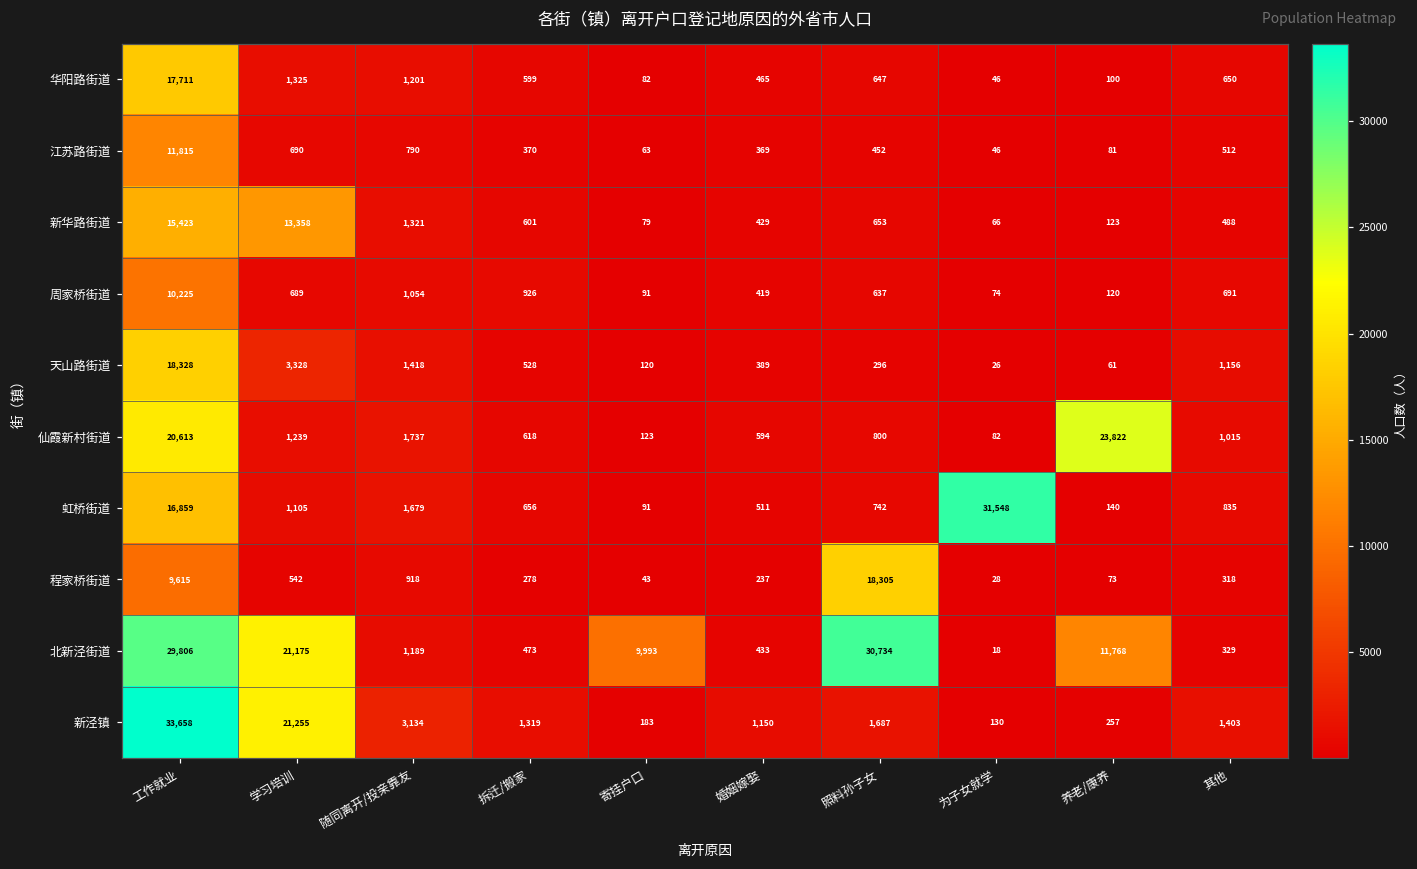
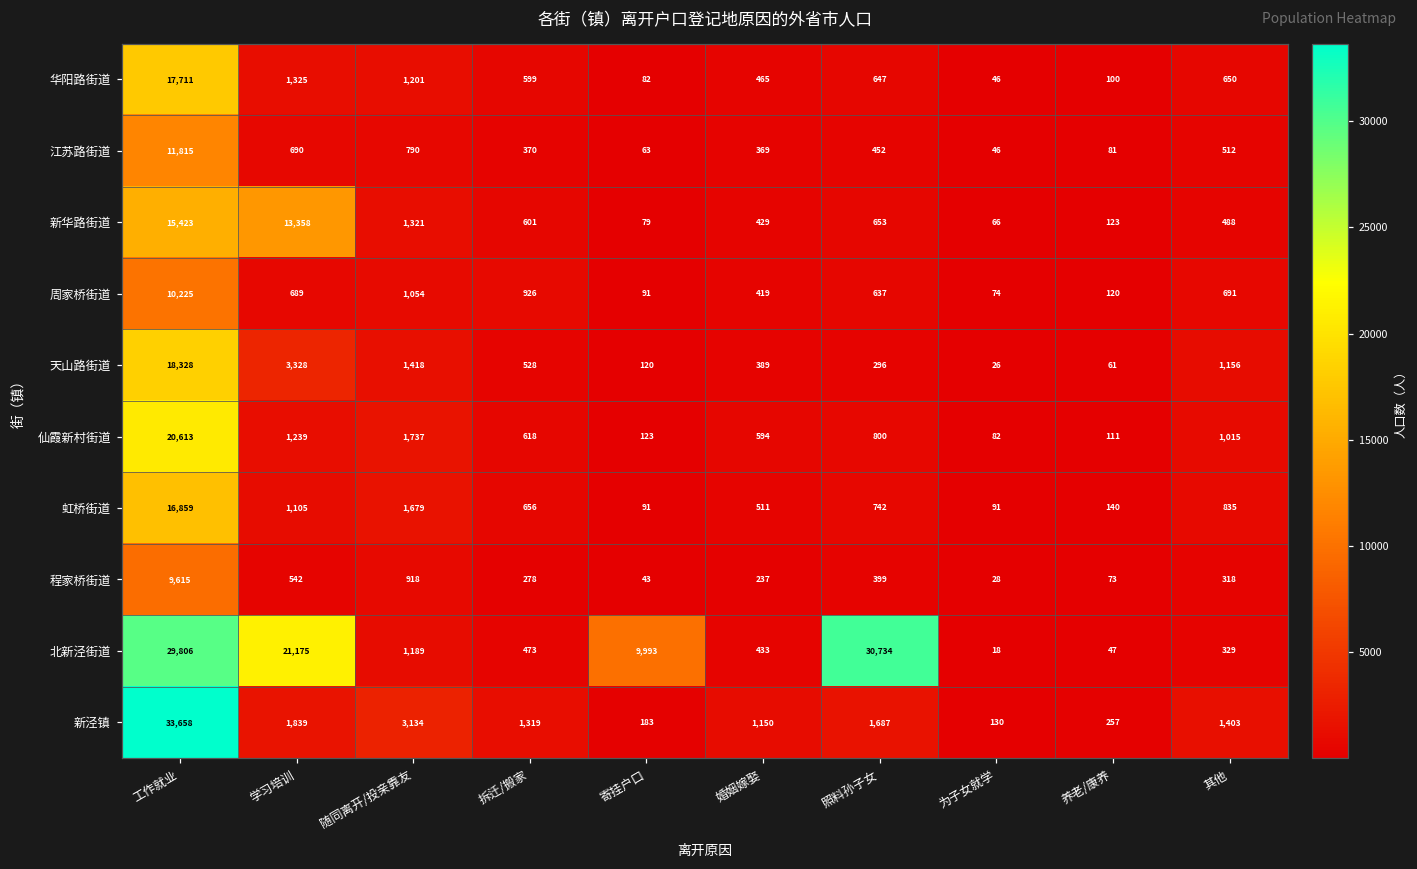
  {
    "华阳路街道": {
      "工作就业": "17,711",
      "学习培训": "1,325",
      "随同离开/投亲靠友": "1,201",
      "拆迁/搬家": "599",
      "寄挂户口": "82",
      "婚姻嫁娶": "465",
      "照料孙子女": "647",
      "为子女就学": "46",
      "养老/康养": "100",
      "其他": "650"
    },
    "江苏路街道": {
      "工作就业": "11,815",
      "学习培训": "690",
      "随同离开/投亲靠友": "790",
      "拆迁/搬家": "370",
      "寄挂户口": "63",
      "婚姻嫁娶": "369",
      "照料孙子女": "452",
      "为子女就学": "46",
      "养老/康养": "81",
      "其他": "512"
    },
    "新华路街道": {
      "工作就业": "15,423",
      "学习培训": "13,358",
      "随同离开/投亲靠友": "1,321",
      "拆迁/搬家": "601",
      "寄挂户口": "79",
      "婚姻嫁娶": "429",
      "照料孙子女": "653",
      "为子女就学": "66",
      "养老/康养": "123",
      "其他": "488"
    },
    "周家桥街道": {
      "工作就业": "10,225",
      "学习培训": "689",
      "随同离开/投亲靠友": "1,054",
      "拆迁/搬家": "926",
      "寄挂户口": "91",
      "婚姻嫁娶": "419",
      "照料孙子女": "637",
      "为子女就学": "74",
      "养老/康养": "120",
      "其他": "691"
    },
    "天山路街道": {
      "工作就业": "18,328",
      "学习培训": "3,328",
      "随同离开/投亲靠友": "1,418",
      "拆迁/搬家": "528",
      "寄挂户口": "120",
      "婚姻嫁娶": "389",
      "照料孙子女": "296",
      "为子女就学": "26",
      "养老/康养": "61",
      "其他": "1,156"
    },
    "仙霞新村街道": {
      "工作就业": "20,613",
      "学习培训": "1,239",
      "随同离开/投亲靠友": "1,737",
      "拆迁/搬家": "618",
      "寄挂户口": "123",
      "婚姻嫁娶": "594",
      "照料孙子女": "800",
      "为子女就学": "82",
-     "养老/康养": "23,822",
+     "养老/康养": "111",
      "其他": "1,015"
    },
    "虹桥街道": {
      "工作就业": "16,859",
      "学习培训": "1,105",
      "随同离开/投亲靠友": "1,679",
      "拆迁/搬家": "656",
      "寄挂户口": "91",
      "婚姻嫁娶": "511",
      "照料孙子女": "742",
-     "为子女就学": "31,548",
+     "为子女就学": "91",
      "养老/康养": "140",
      "其他": "835"
    },
    "程家桥街道": {
      "工作就业": "9,615",
      "学习培训": "542",
      "随同离开/投亲靠友": "918",
      "拆迁/搬家": "278",
      "寄挂户口": "43",
      "婚姻嫁娶": "237",
-     "照料孙子女": "18,305",
+     "照料孙子女": "399",
      "为子女就学": "28",
      "养老/康养": "73",
      "其他": "318"
    },
    "北新泾街道": {
      "工作就业": "29,806",
      "学习培训": "21,175",
      "随同离开/投亲靠友": "1,189",
      "拆迁/搬家": "473",
      "寄挂户口": "9,993",
      "婚姻嫁娶": "433",
      "照料孙子女": "30,734",
      "为子女就学": "18",
-     "养老/康养": "11,768",
+     "养老/康养": "47",
      "其他": "329"
    },
    "新泾镇": {
      "工作就业": "33,658",
-     "学习培训": "21,255",
+     "学习培训": "1,839",
      "随同离开/投亲靠友": "3,134",
      "拆迁/搬家": "1,319",
      "寄挂户口": "183",
      "婚姻嫁娶": "1,150",
      "照料孙子女": "1,687",
      "为子女就学": "130",
      "养老/康养": "257",
      "其他": "1,403"
    }
  }
